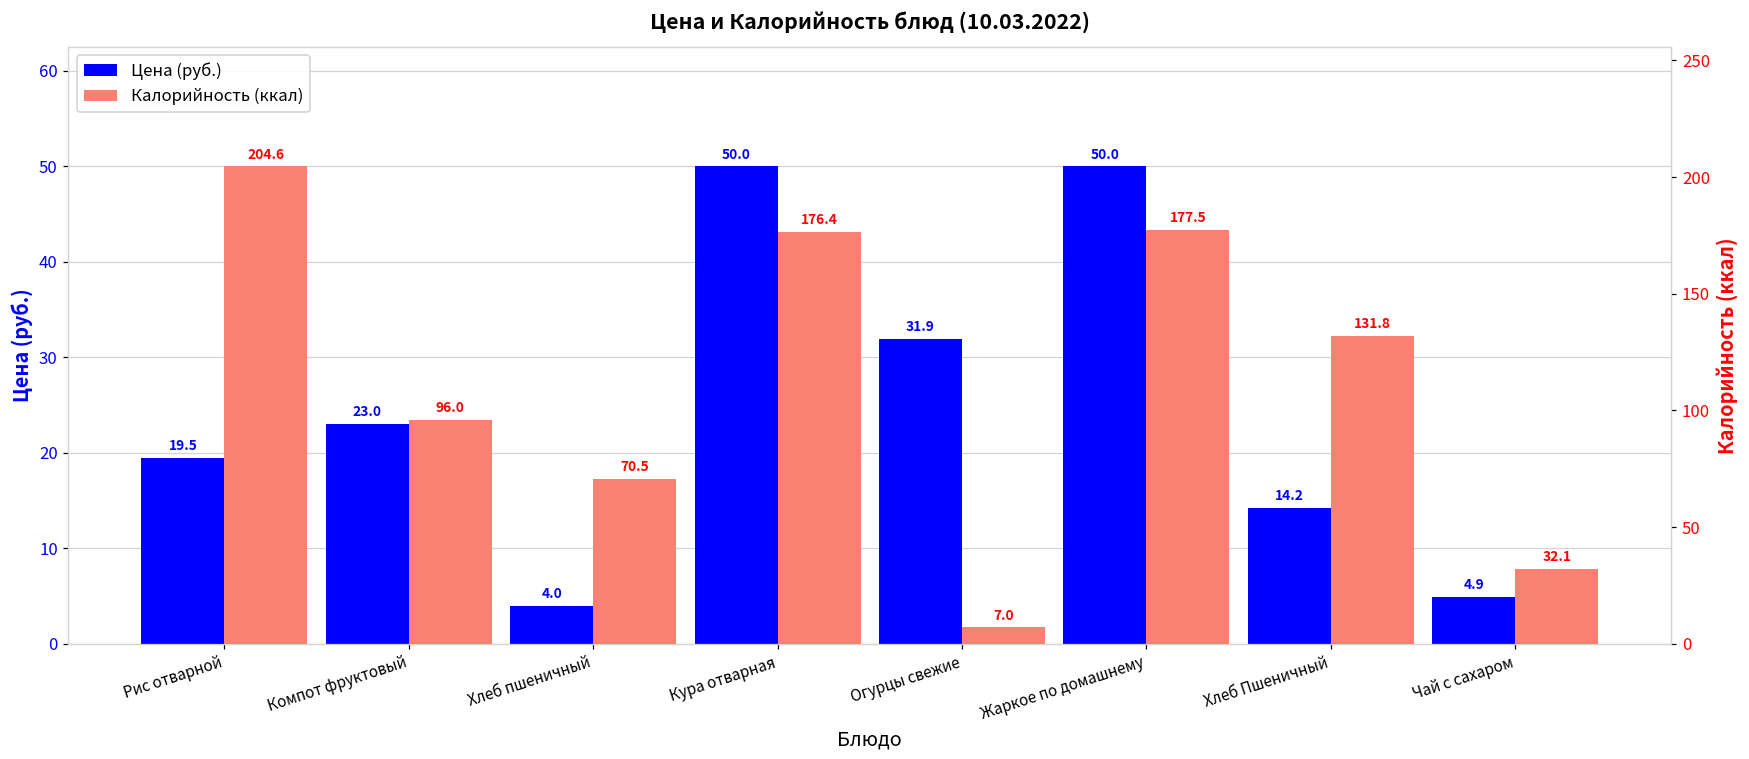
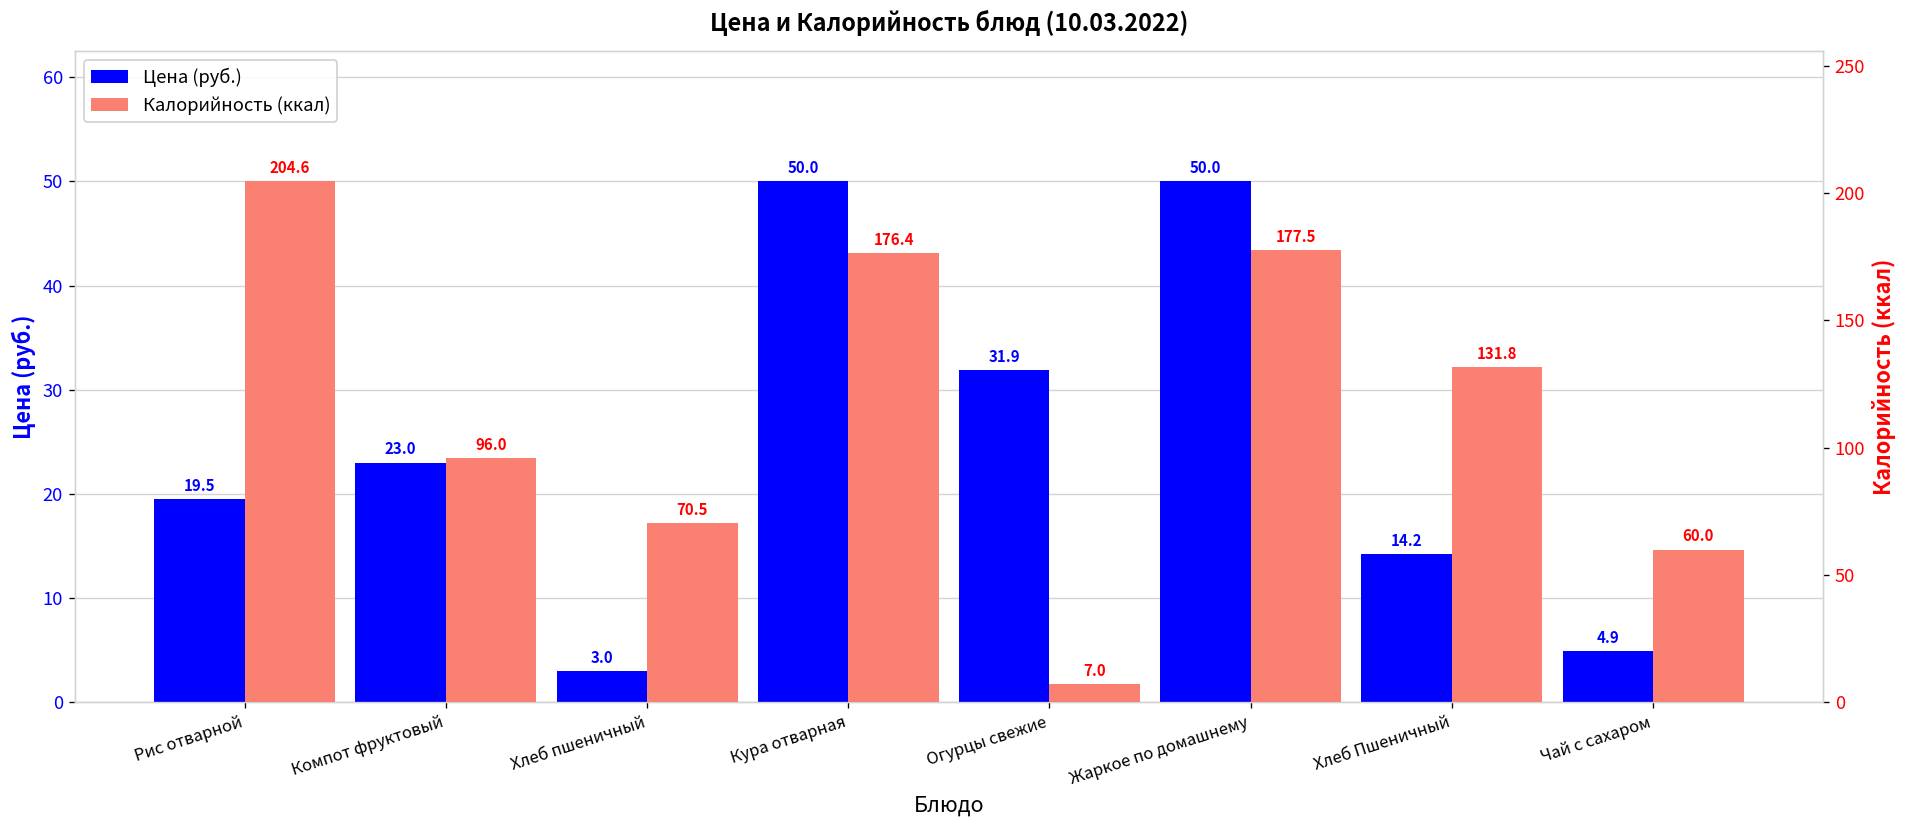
  {
    "Цена (руб.)": {
      "Рис отварной": 19.5,
      "Компот фруктовый": 23.0,
-     "Хлеб пшеничный": 4.0,
+     "Хлеб пшеничный": 3.0,
      "Кура отварная": 50.0,
      "Огурцы свежие": 31.9,
      "Жаркое по домашнему": 50.0,
      "Хлеб Пшеничный": 14.2,
      "Чай с сахаром": 4.9
    },
    "Калорийность (ккал)": {
      "Рис отварной": 204.6,
      "Компот фруктовый": 96.0,
      "Хлеб пшеничный": 70.5,
      "Кура отварная": 176.4,
      "Огурцы свежие": 7.0,
      "Жаркое по домашнему": 177.5,
      "Хлеб Пшеничный": 131.8,
-     "Чай с сахаром": 32.1
+     "Чай с сахаром": 60.0
    }
  }
